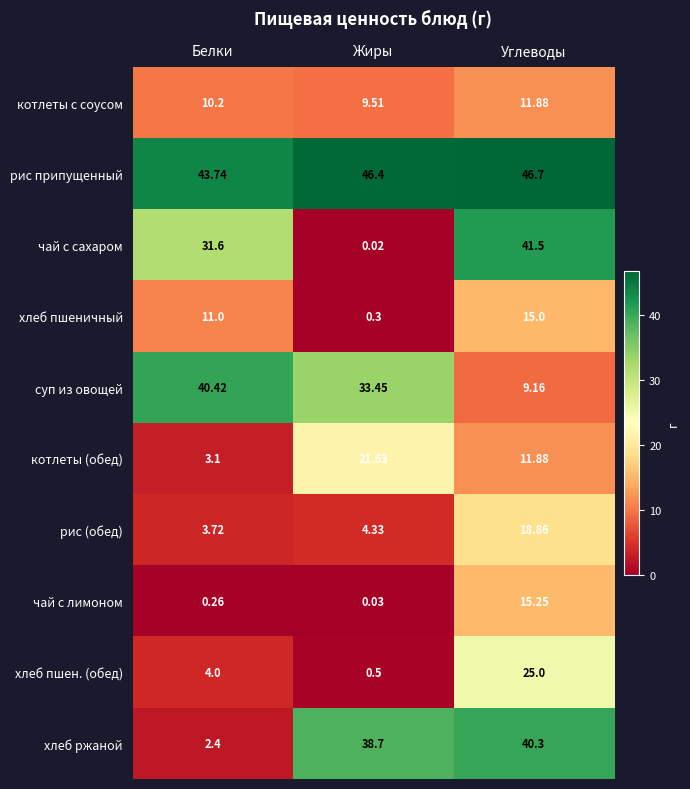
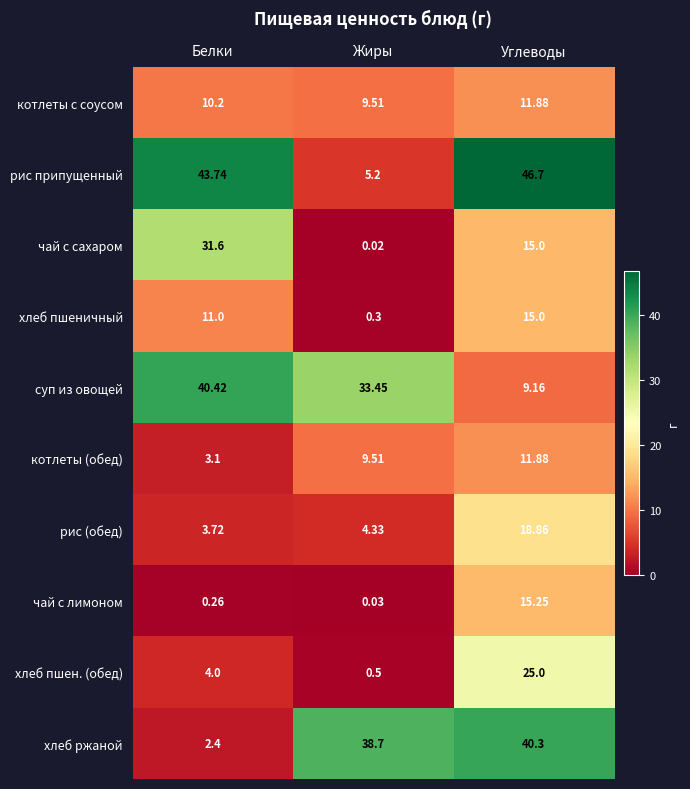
  {
    "котлеты с соусом": {
      "Белки": 10.2,
      "Жиры": 9.51,
      "Углеводы": 11.88
    },
    "рис припущенный": {
      "Белки": 43.74,
-     "Жиры": 46.4,
+     "Жиры": 5.2,
      "Углеводы": 46.7
    },
    "чай с сахаром": {
      "Белки": 31.6,
      "Жиры": 0.02,
-     "Углеводы": 41.5
+     "Углеводы": 15.0
    },
    "хлеб пшеничный": {
      "Белки": 11.0,
      "Жиры": 0.3,
      "Углеводы": 15.0
    },
    "суп из овощей": {
      "Белки": 40.42,
      "Жиры": 33.45,
      "Углеводы": 9.16
    },
    "котлеты (обед)": {
      "Белки": 3.1,
-     "Жиры": 21.63,
+     "Жиры": 9.51,
      "Углеводы": 11.88
    },
    "рис (обед)": {
      "Белки": 3.72,
      "Жиры": 4.33,
      "Углеводы": 18.86
    },
    "чай с лимоном": {
      "Белки": 0.26,
      "Жиры": 0.03,
      "Углеводы": 15.25
    },
    "хлеб пшен. (обед)": {
      "Белки": 4.0,
      "Жиры": 0.5,
      "Углеводы": 25.0
    },
    "хлеб ржаной": {
      "Белки": 2.4,
      "Жиры": 38.7,
      "Углеводы": 40.3
    }
  }
